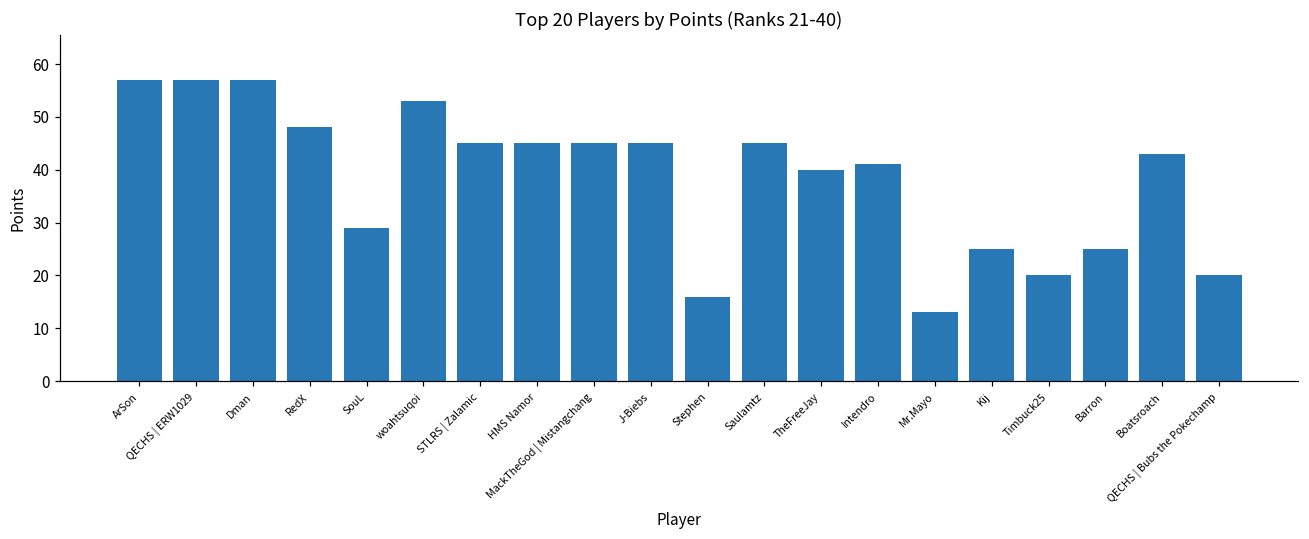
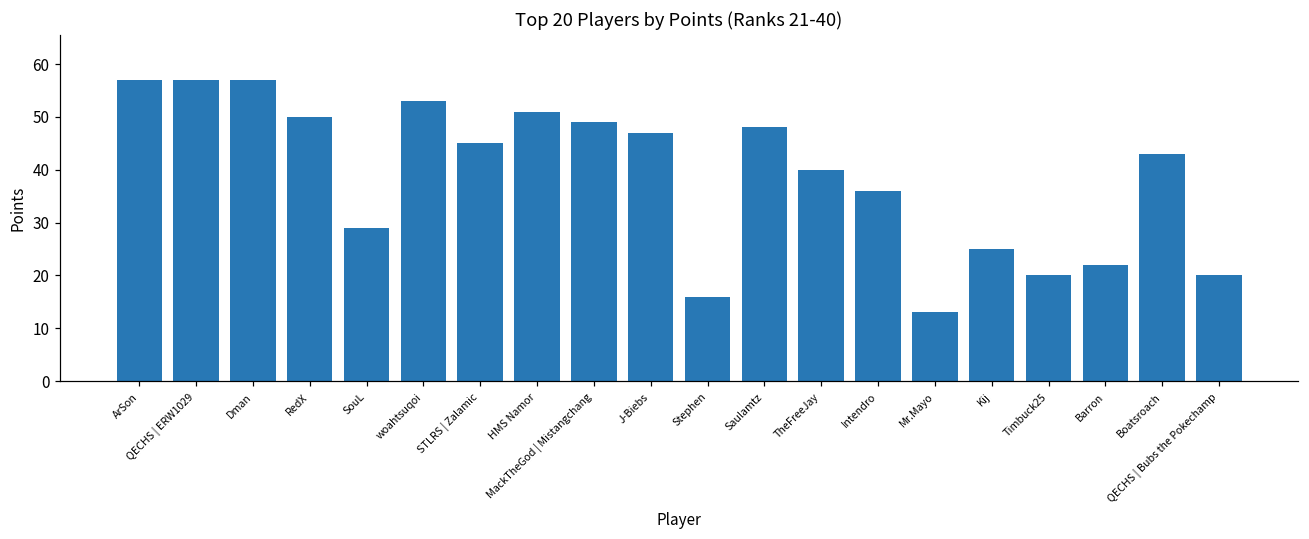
  {
    "ArSon": 57,
    "QECHS | ERW1029": 57,
    "Dman": 57,
-   "RedX": 48,
+   "RedX": 50,
    "SouL": 29,
    "woahtsuqoi": 53,
    "STLRS | Zalamic": 45,
-   "HMS Namor": 45,
-   "MackTheGod | Mistangchang": 45,
-   "J-Biebs": 45,
+   "HMS Namor": 51,
+   "MackTheGod | Mistangchang": 49,
+   "J-Biebs": 47,
    "Stephen": 16,
-   "Saulamtz": 45,
+   "Saulamtz": 48,
    "TheFreeJay": 40,
-   "Intendro": 41,
+   "Intendro": 36,
    "Mr.Mayo": 13,
    "Kij": 25,
    "Timbuck25": 20,
-   "Barron": 25,
+   "Barron": 22,
    "Boatsroach": 43,
    "QECHS | Bubs the Pokechamp": 20
  }
